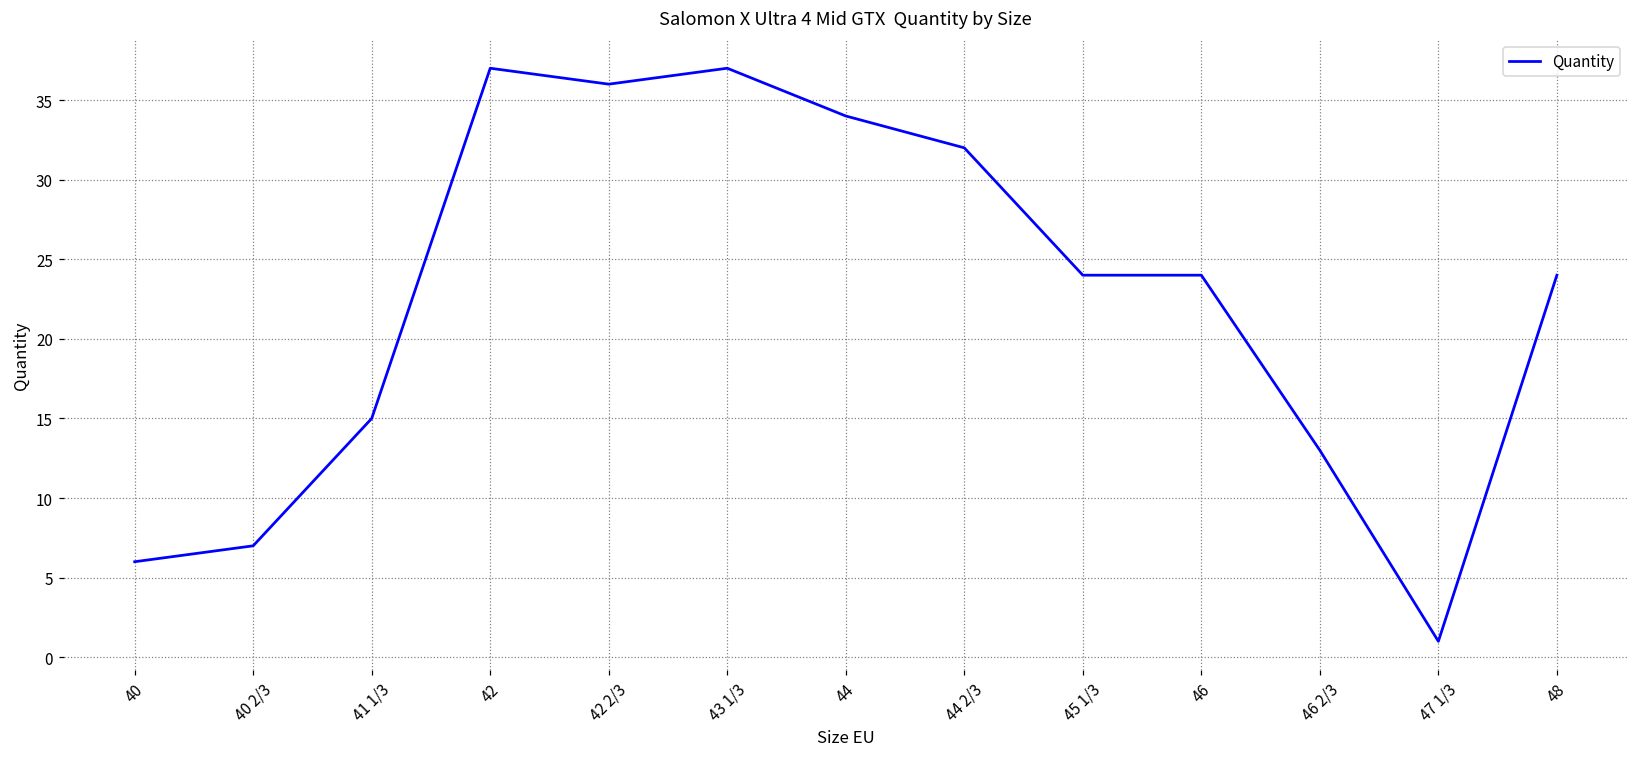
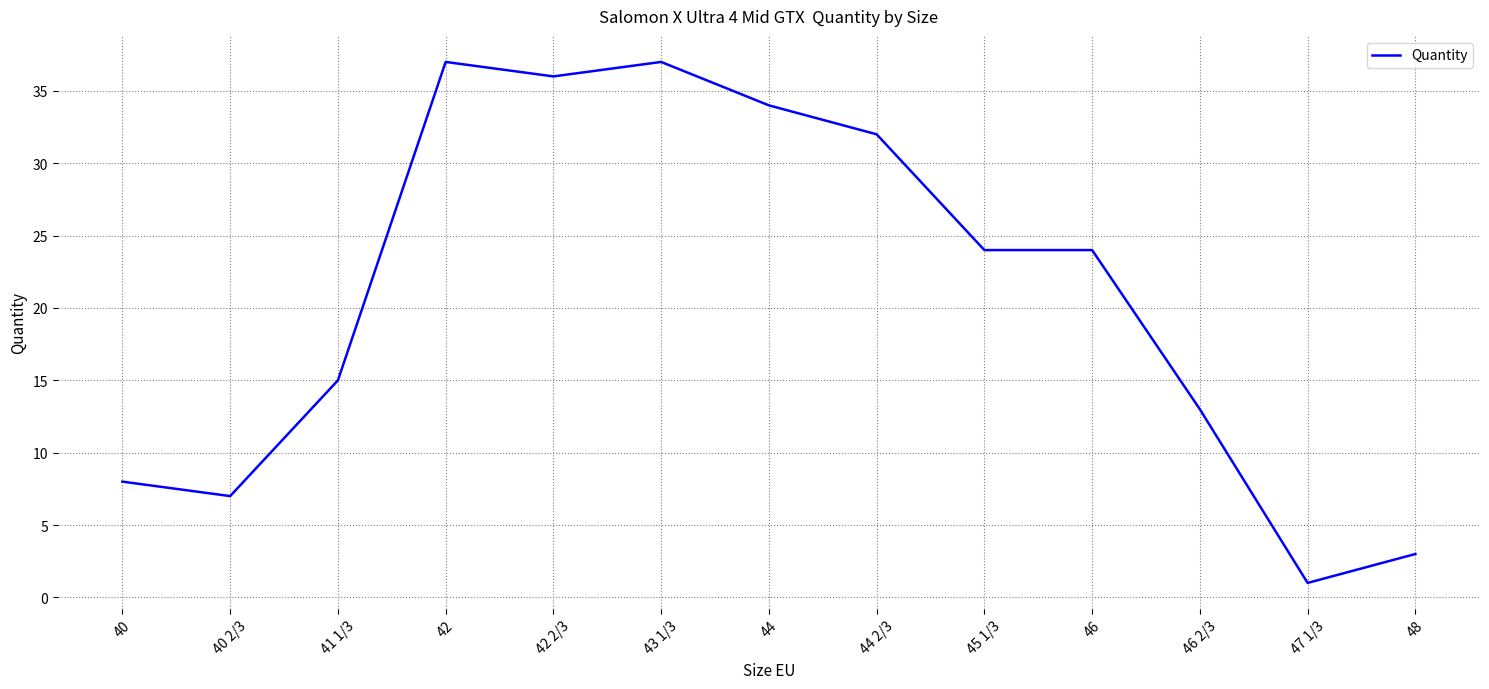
  {
-   "40": 6,
+   "40": 8,
    "40 2/3": 7,
    "41 1/3": 15,
    "42": 37,
    "42 2/3": 36,
    "43 1/3": 37,
    "44": 34,
    "44 2/3": 32,
    "45 1/3": 24,
    "46": 24,
    "46 2/3": 13,
    "47 1/3": 1,
-   "48": 24
+   "48": 3
  }
